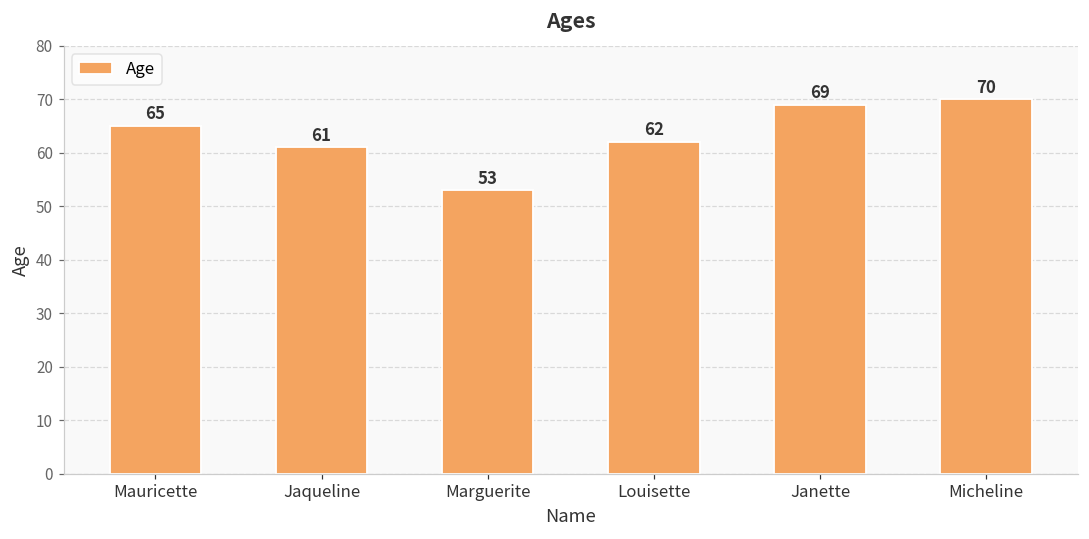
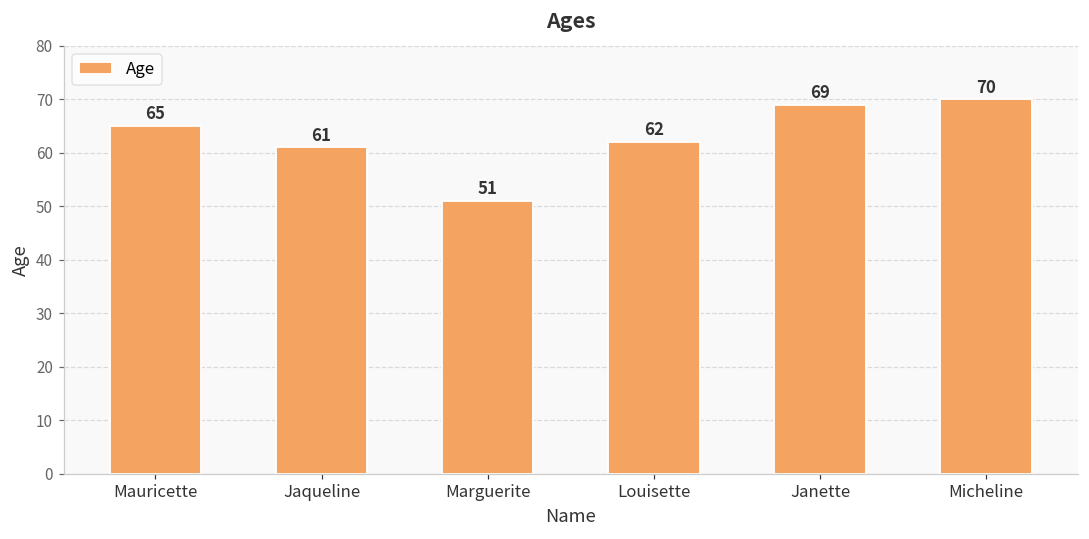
  {
    "Mauricette": 65,
    "Jaqueline": 61,
-   "Marguerite": 53,
+   "Marguerite": 51,
    "Louisette": 62,
    "Janette": 69,
    "Micheline": 70
  }
